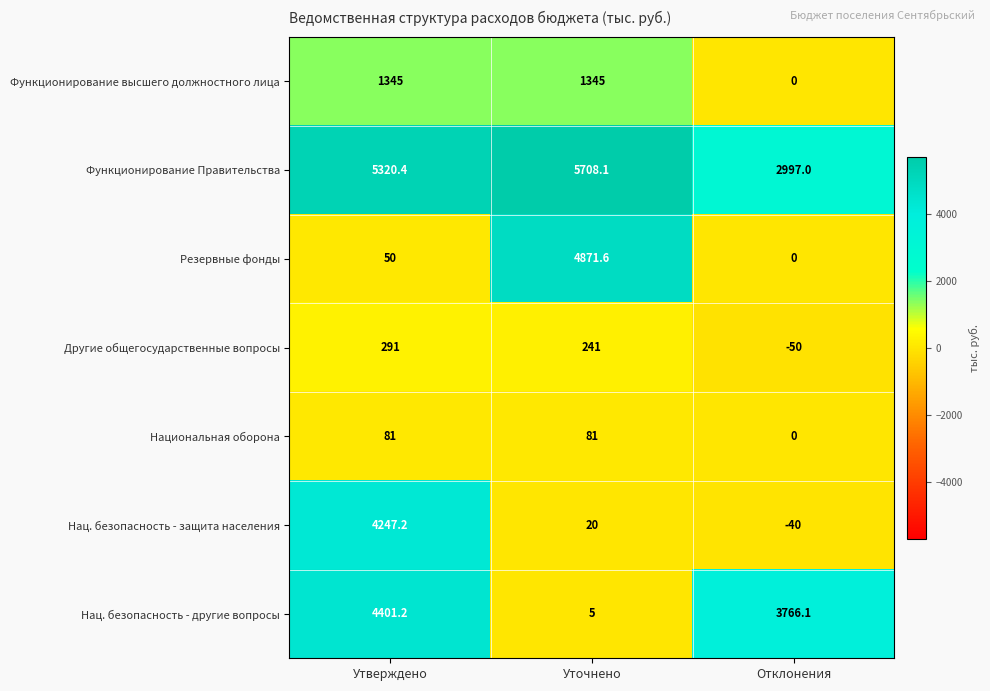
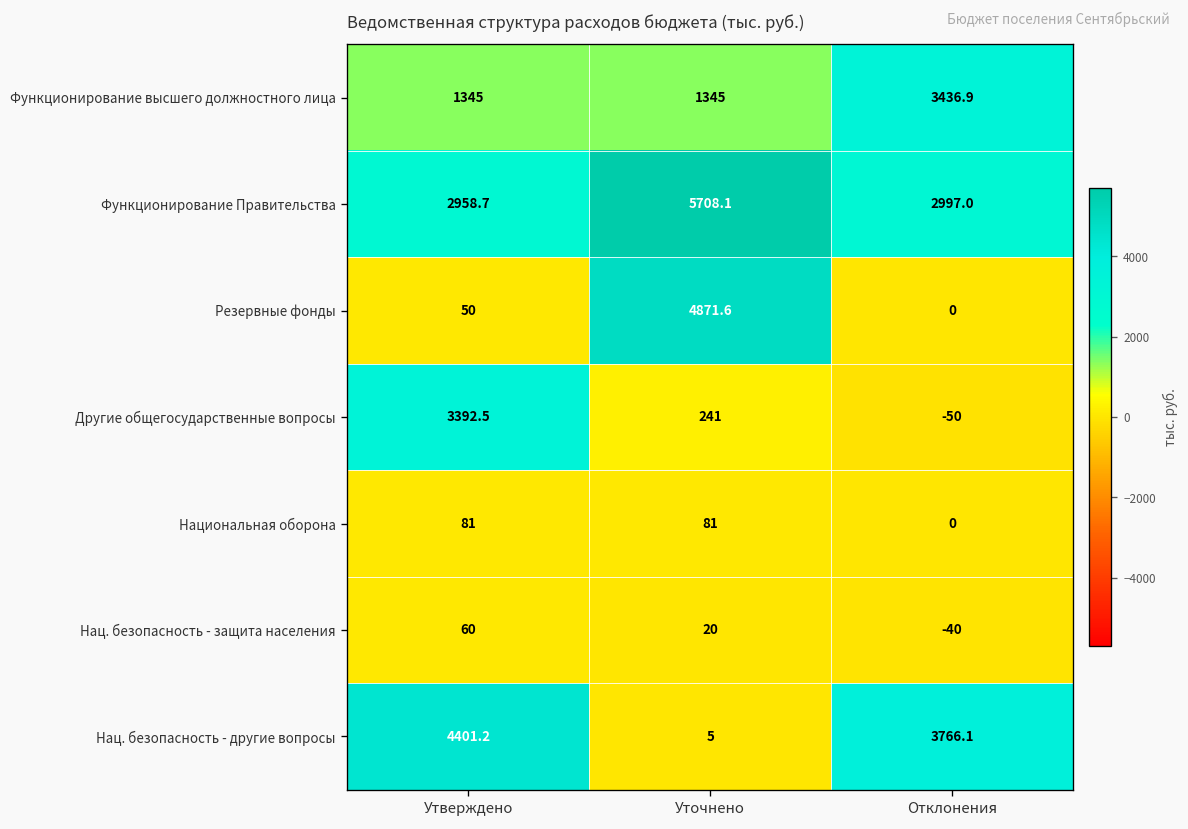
  {
    "Функционирование высшего должностного лица": {
      "Утверждено": 1345,
      "Уточнено": 1345,
-     "Отклонения": 0
+     "Отклонения": 3436.9
    },
    "Функционирование Правительства": {
-     "Утверждено": 5320.4,
+     "Утверждено": 2958.7,
      "Уточнено": 5708.1,
      "Отклонения": 2997.0
    },
    "Резервные фонды": {
      "Утверждено": 50,
      "Уточнено": 4871.6,
      "Отклонения": 0
    },
    "Другие общегосударственные вопросы": {
-     "Утверждено": 291,
+     "Утверждено": 3392.5,
      "Уточнено": 241,
      "Отклонения": -50
    },
    "Национальная оборона": {
      "Утверждено": 81,
      "Уточнено": 81,
      "Отклонения": 0
    },
    "Нац. безопасность - защита населения": {
-     "Утверждено": 4247.2,
+     "Утверждено": 60,
      "Уточнено": 20,
      "Отклонения": -40
    },
    "Нац. безопасность - другие вопросы": {
      "Утверждено": 4401.2,
      "Уточнено": 5,
      "Отклонения": 3766.1
    }
  }
